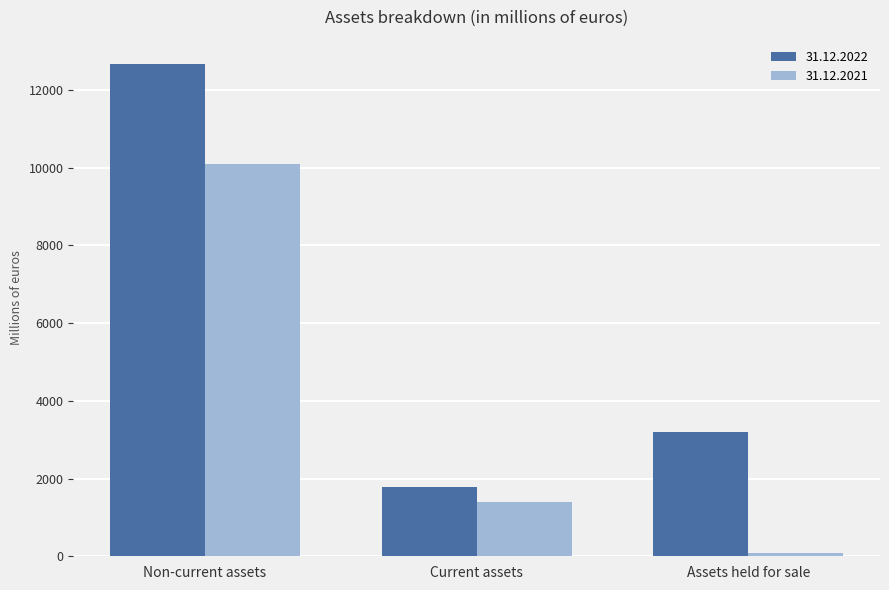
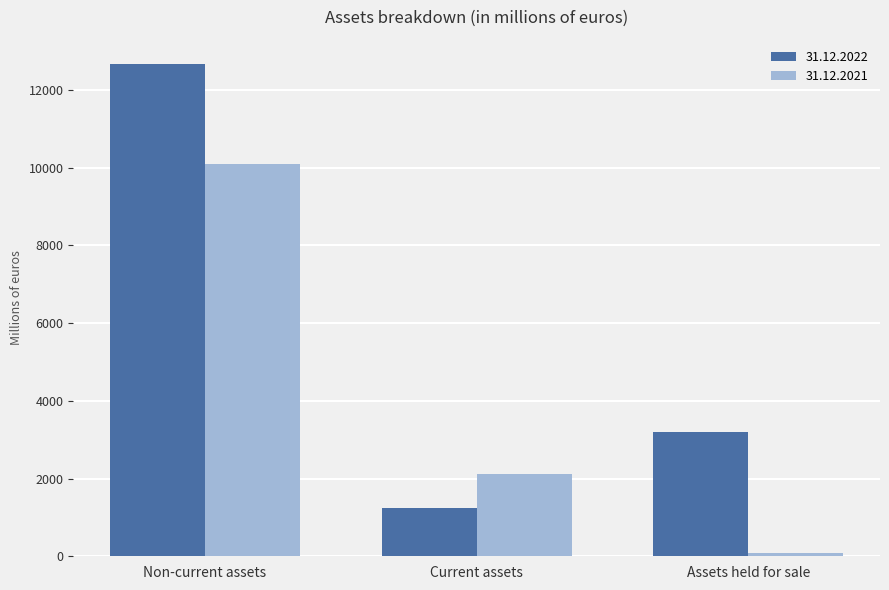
  {
    "31.12.2022": {
      "Non-current assets": 12700,
-     "Current assets": 1800,
+     "Current assets": 1300,
      "Assets held for sale": 3200
    },
    "31.12.2021": {
      "Non-current assets": 10100,
-     "Current assets": 1400,
+     "Current assets": 2100,
      "Assets held for sale": 100
    }
  }
